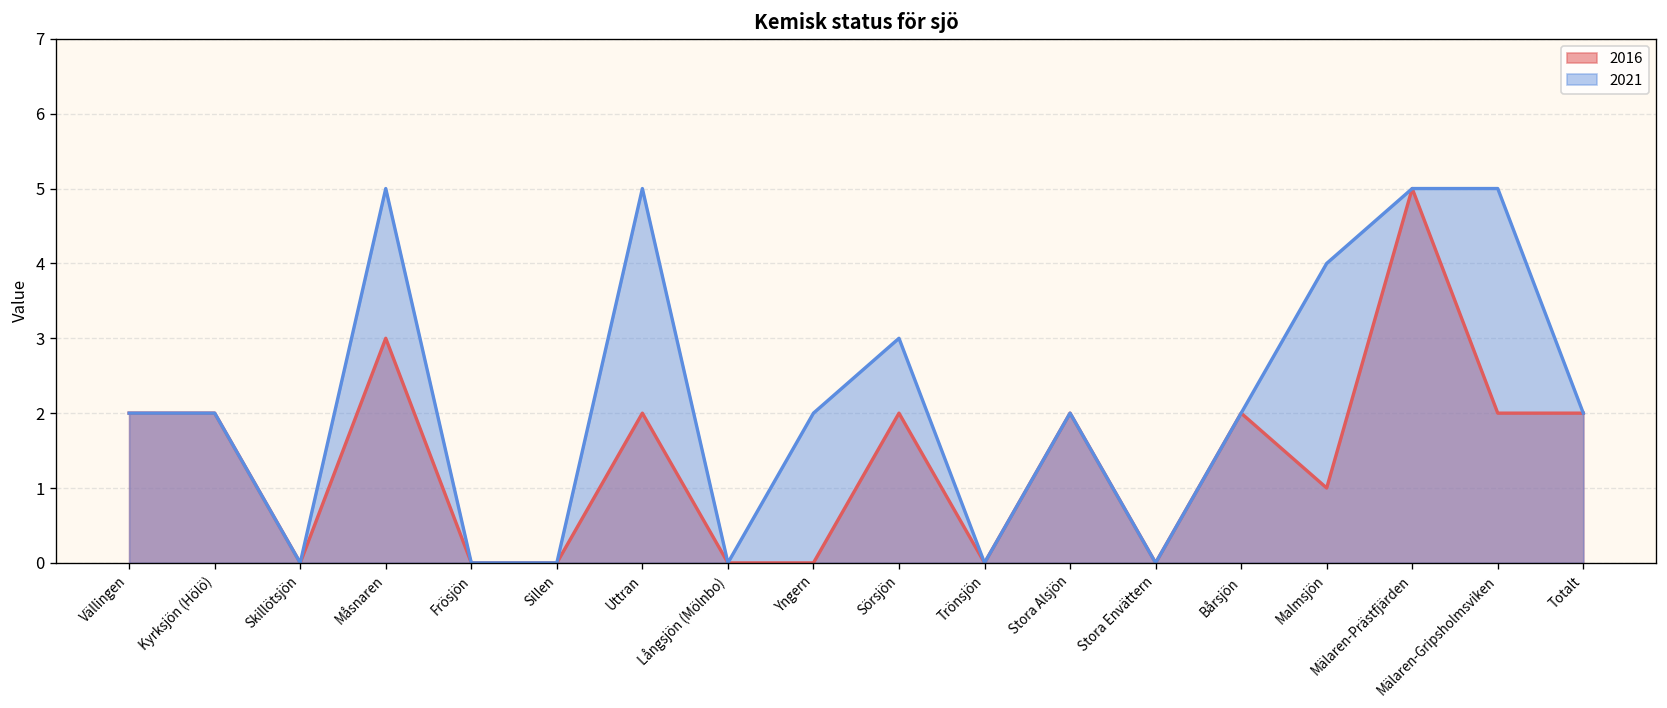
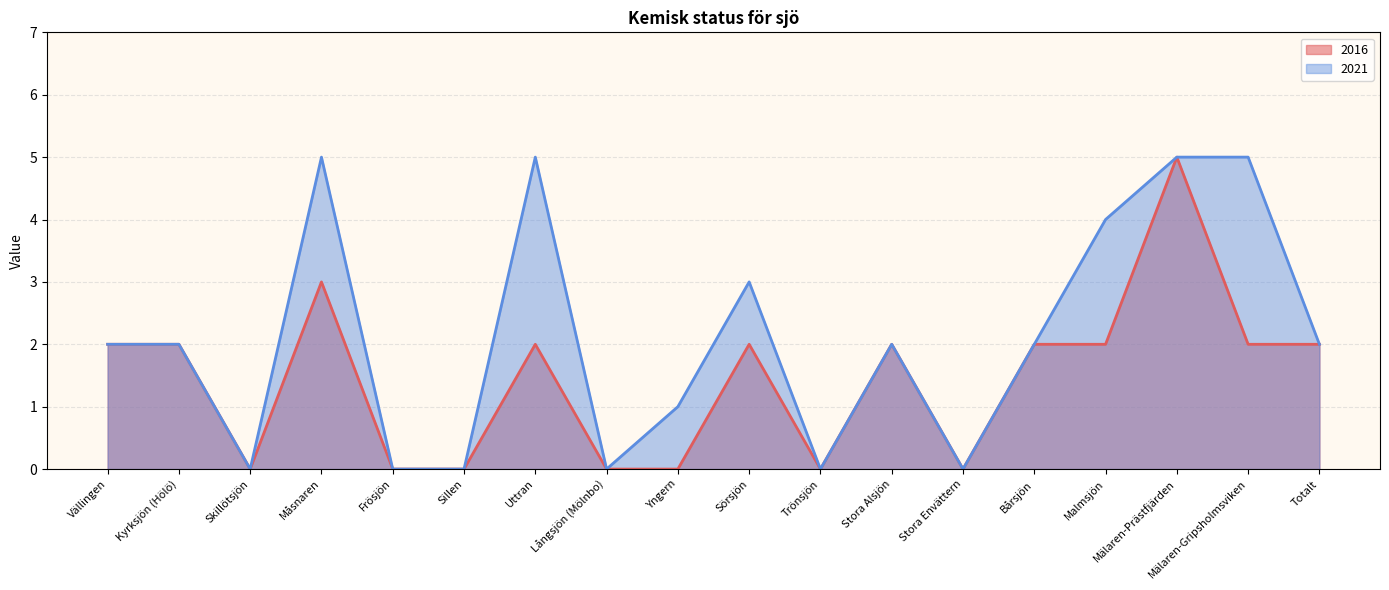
  {
    "2016": {
      "Måsnaren": 3,
      "Uttran": 2,
      "Yngern": 0,
      "Sörsjön": 2,
-     "Malmsjön": 1,
+     "Malmsjön": 2,
      "Mälaren-Gripsholmsviken": 2
    },
    "2021": {
      "Måsnaren": 5,
      "Uttran": 5,
-     "Yngern": 2,
+     "Yngern": 1,
      "Sörsjön": 3,
      "Malmsjön": 4,
      "Mälaren-Gripsholmsviken": 5
    }
  }
